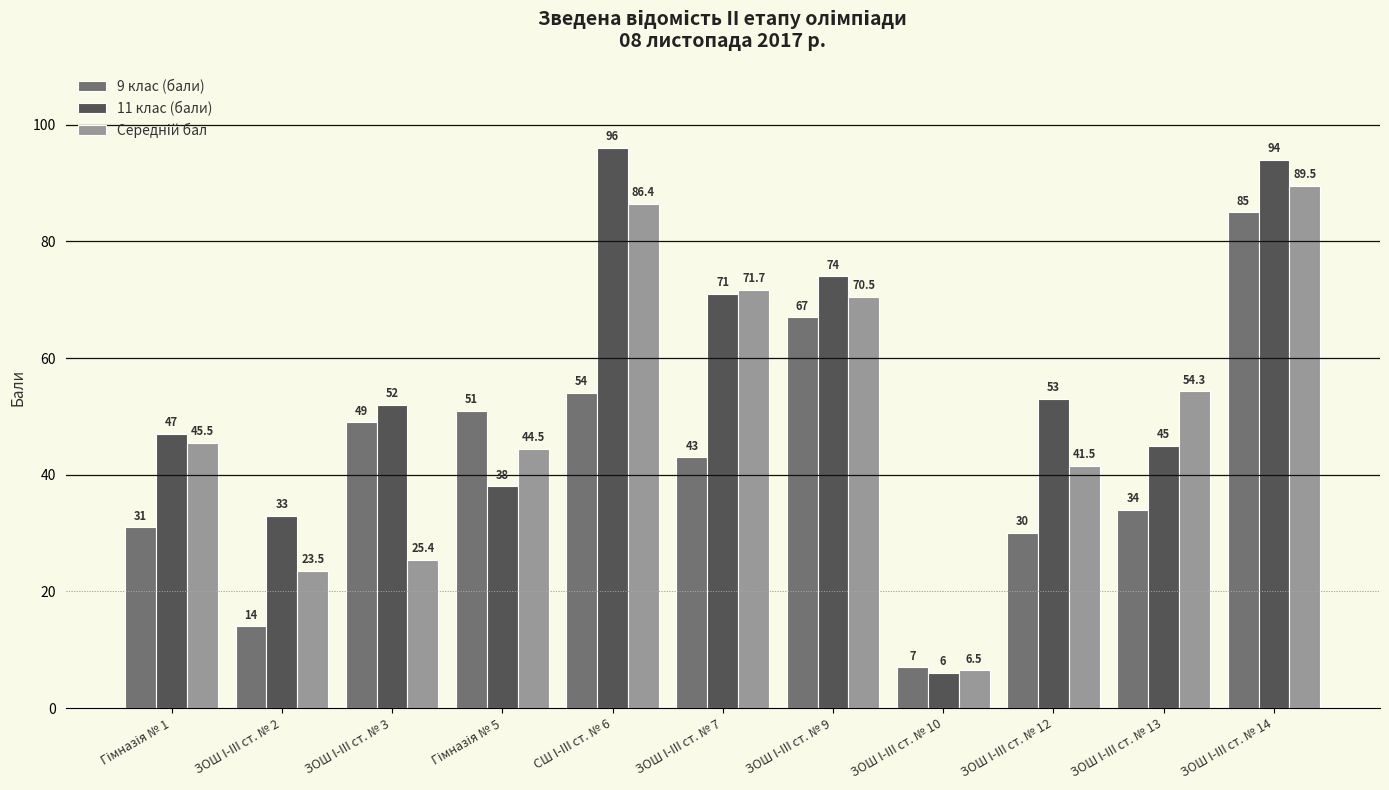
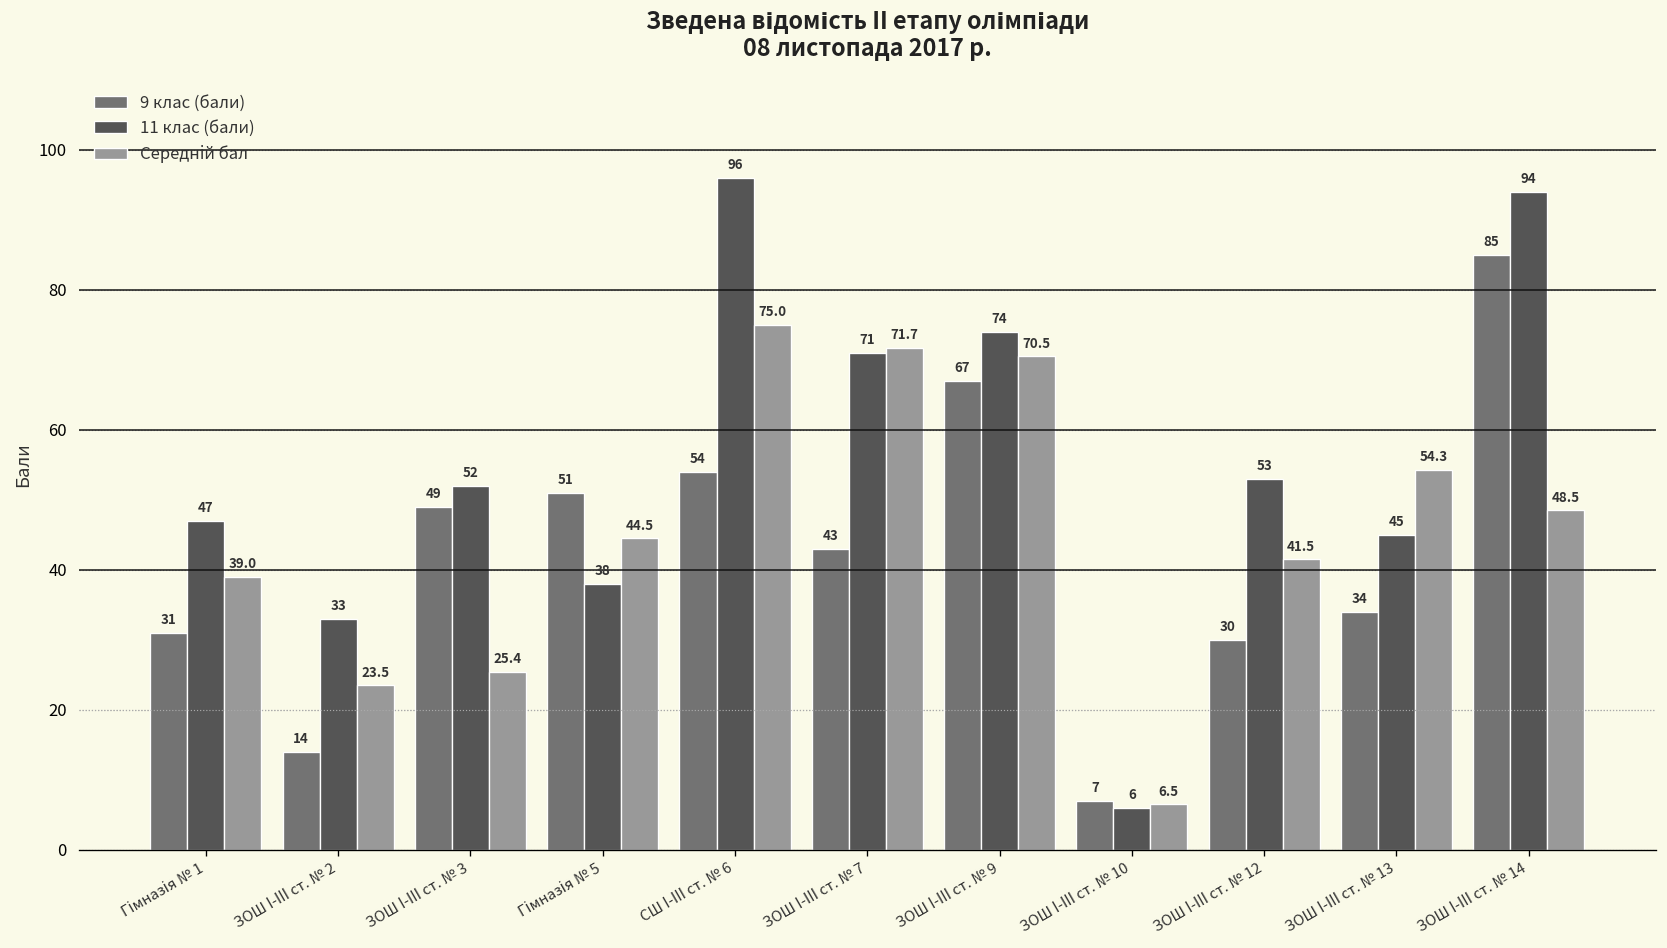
  {
    "Середній бал": {
-     "Гімназія № 1": 45.5,
+     "Гімназія № 1": 39.0,
      "ЗОШ І-ІІІ ст. № 2": 23.5,
      "ЗОШ І-ІІІ ст. № 3": 25.4,
      "Гімназія № 5": 44.5,
-     "СШ І-ІІІ ст. № 6": 86.4,
+     "СШ І-ІІІ ст. № 6": 75.0,
      "ЗОШ І-ІІІ ст. № 7": 71.7,
      "ЗОШ І-ІІІ ст. № 9": 70.5,
      "ЗОШ І-ІІІ ст. № 10": 6.5,
      "ЗОШ І-ІІІ ст. № 12": 41.5,
      "ЗОШ І-ІІІ ст. № 13": 54.3,
-     "ЗОШ І-ІІІ ст. № 14": 89.5
+     "ЗОШ І-ІІІ ст. № 14": 48.5
    }
  }
